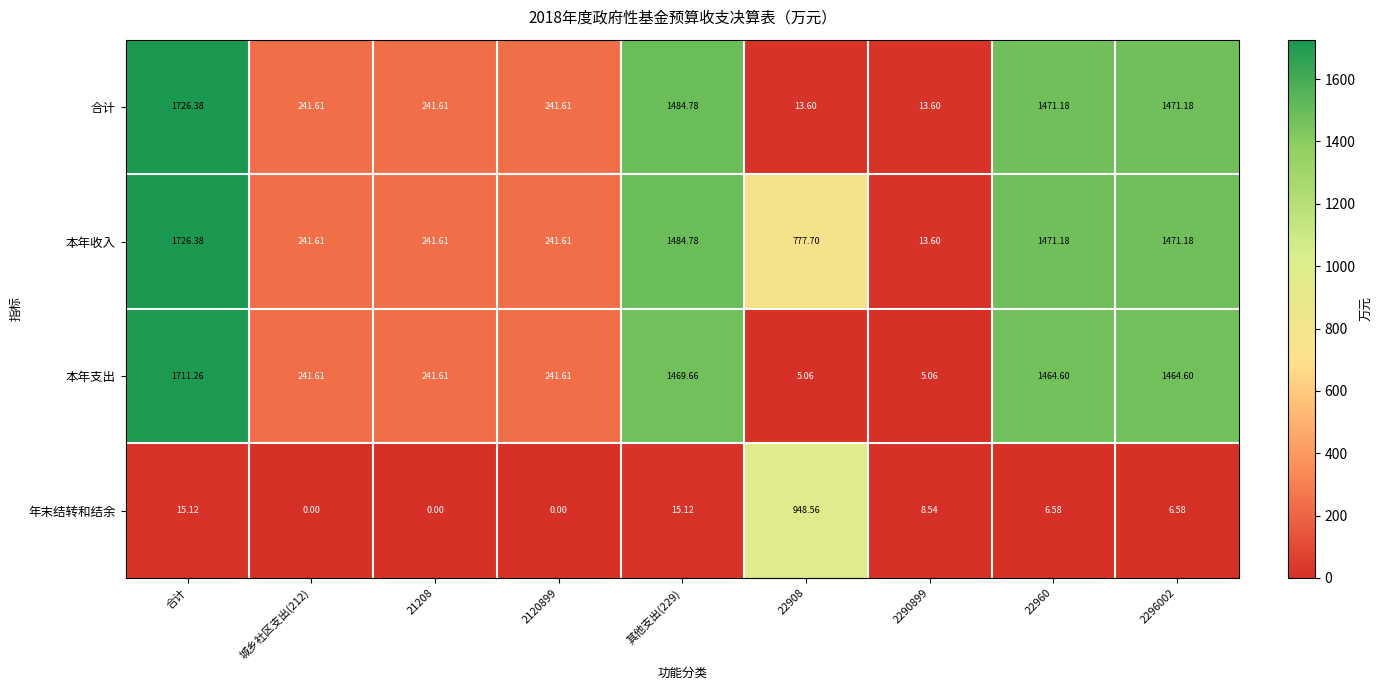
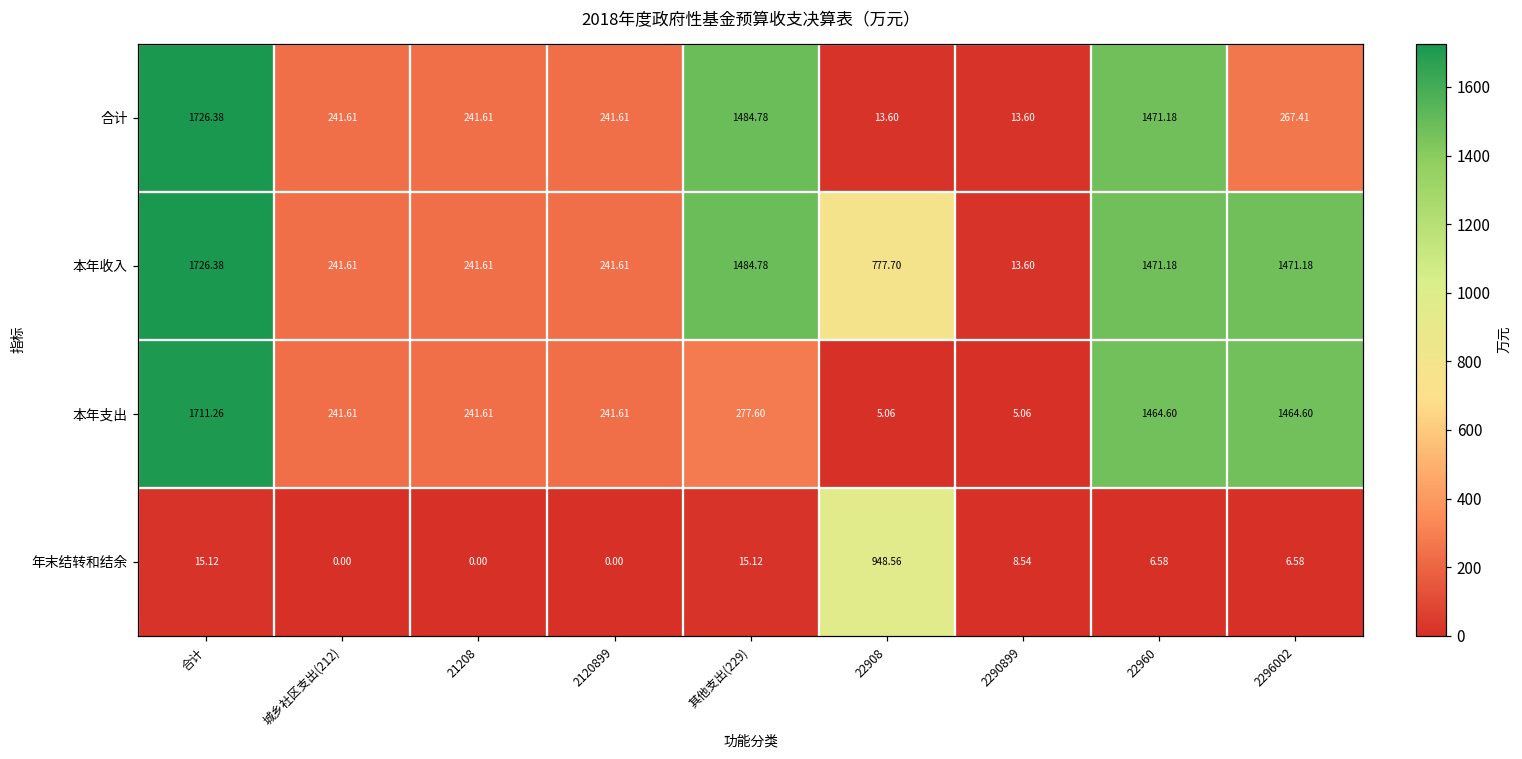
  {
    "合计": {
      "合计": 1726.38,
      "城乡社区支出(212)": 241.61,
      "21208": 241.61,
      "2120899": 241.61,
      "其他支出(229)": 1484.78,
      "22908": 13.60,
      "2290899": 13.60,
      "22960": 1471.18,
-     "2296002": 1471.18
+     "2296002": 267.41
    },
    "本年收入": {
      "合计": 1726.38,
      "城乡社区支出(212)": 241.61,
      "21208": 241.61,
      "2120899": 241.61,
      "其他支出(229)": 1484.78,
      "22908": 777.70,
      "2290899": 13.60,
      "22960": 1471.18,
      "2296002": 1471.18
    },
    "本年支出": {
      "合计": 1711.26,
      "城乡社区支出(212)": 241.61,
      "21208": 241.61,
      "2120899": 241.61,
-     "其他支出(229)": 1469.66,
+     "其他支出(229)": 277.60,
      "22908": 5.06,
      "2290899": 5.06,
      "22960": 1464.60,
      "2296002": 1464.60
    },
    "年末结转和结余": {
      "合计": 15.12,
      "城乡社区支出(212)": 0.00,
      "21208": 0.00,
      "2120899": 0.00,
      "其他支出(229)": 15.12,
      "22908": 948.56,
      "2290899": 8.54,
      "22960": 6.58,
      "2296002": 6.58
    }
  }
